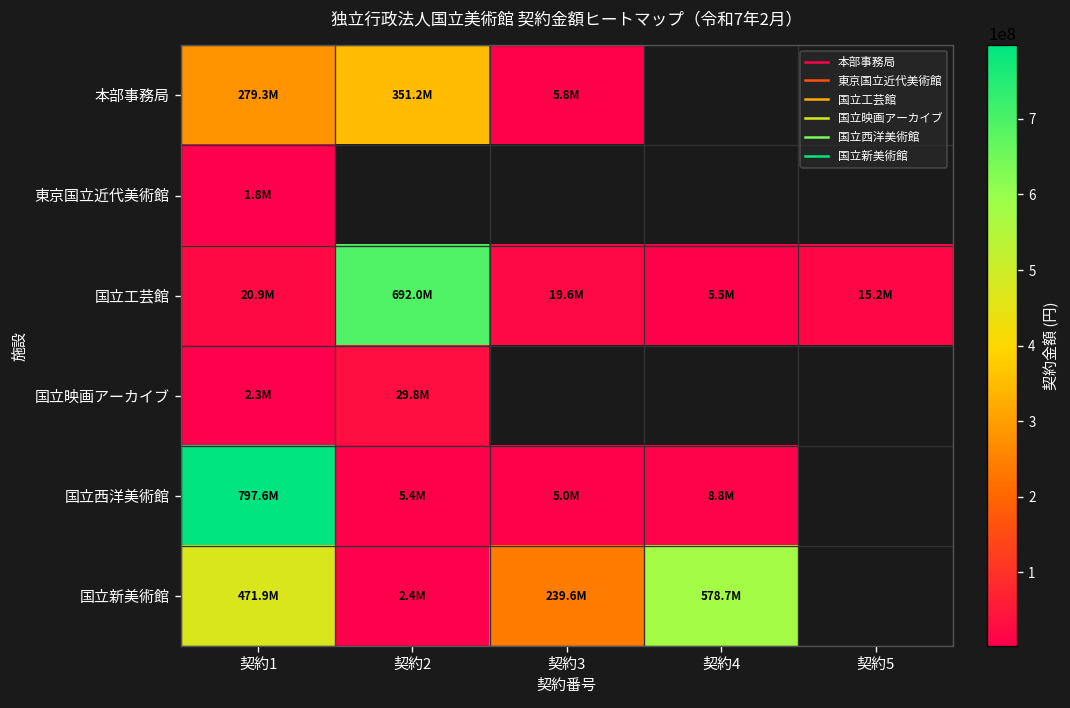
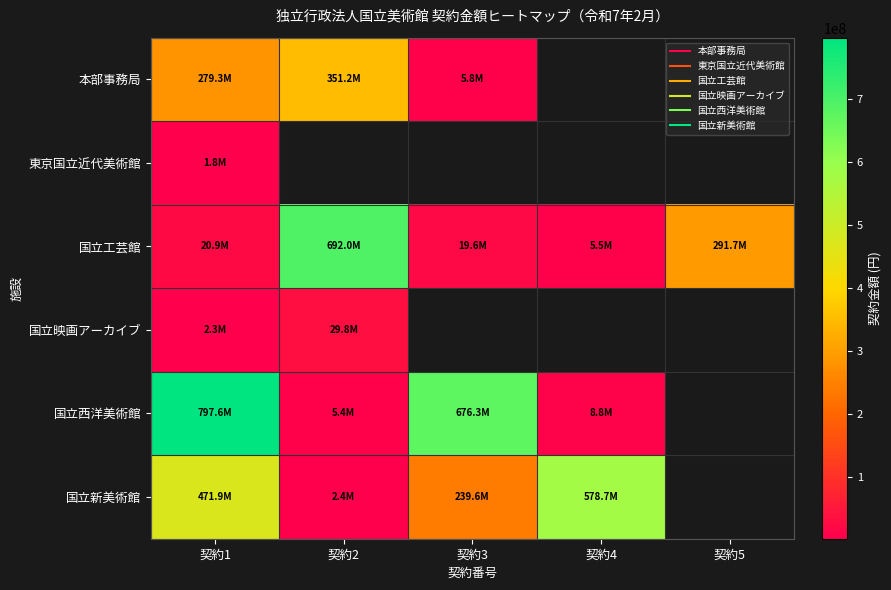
  {
    "本部事務局": {
      "契約1": "279.3M",
      "契約2": "351.2M",
      "契約3": "5.8M"
    },
    "東京国立近代美術館": {
      "契約1": "1.8M"
    },
    "国立工芸館": {
      "契約1": "20.9M",
      "契約2": "692.0M",
      "契約3": "19.6M",
      "契約4": "5.5M",
-     "契約5": "15.2M"
+     "契約5": "291.7M"
    },
    "国立映画アーカイブ": {
      "契約1": "2.3M",
      "契約2": "29.8M"
    },
    "国立西洋美術館": {
      "契約1": "797.6M",
      "契約2": "5.4M",
-     "契約3": "5.0M",
+     "契約3": "676.3M",
      "契約4": "8.8M"
    },
    "国立新美術館": {
      "契約1": "471.9M",
      "契約2": "2.4M",
      "契約3": "239.6M",
      "契約4": "578.7M"
    }
  }
